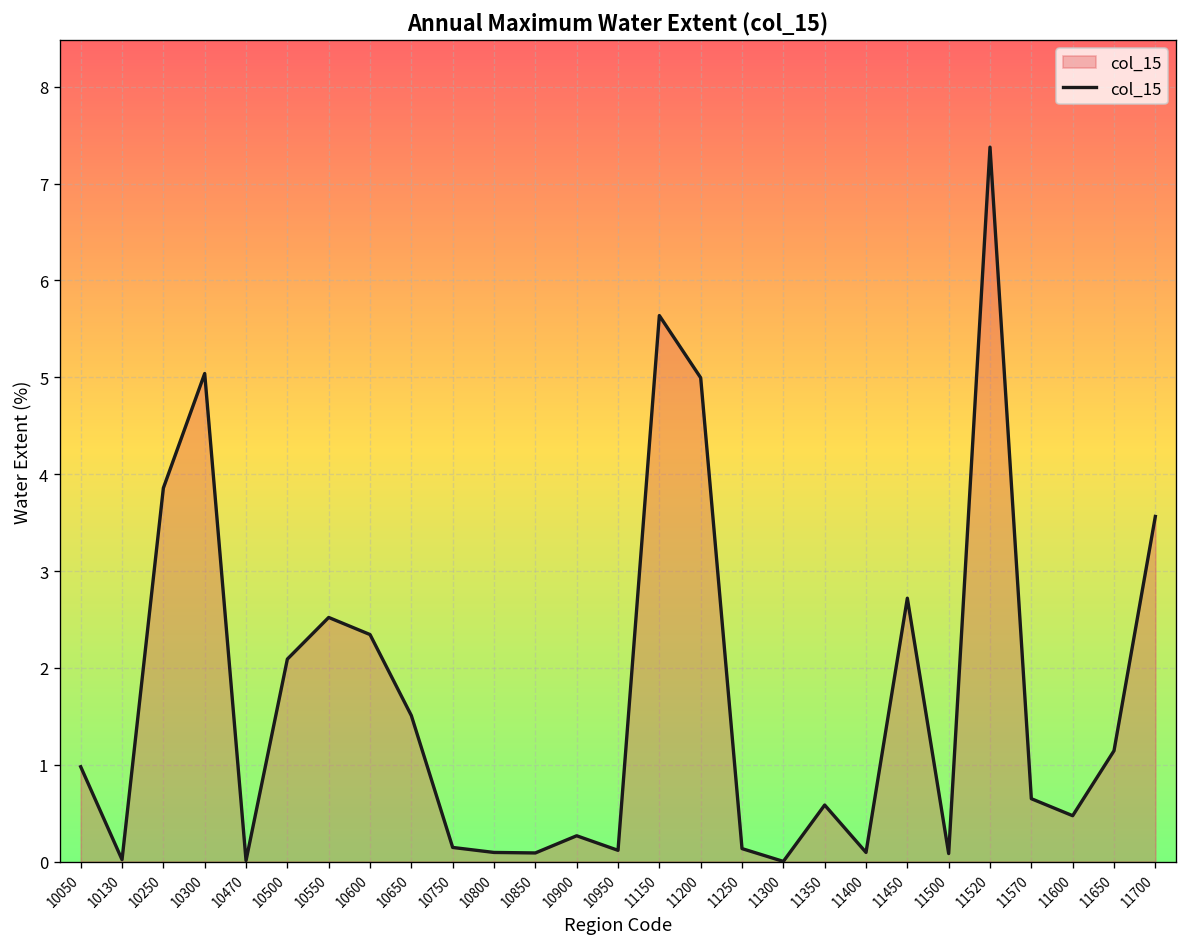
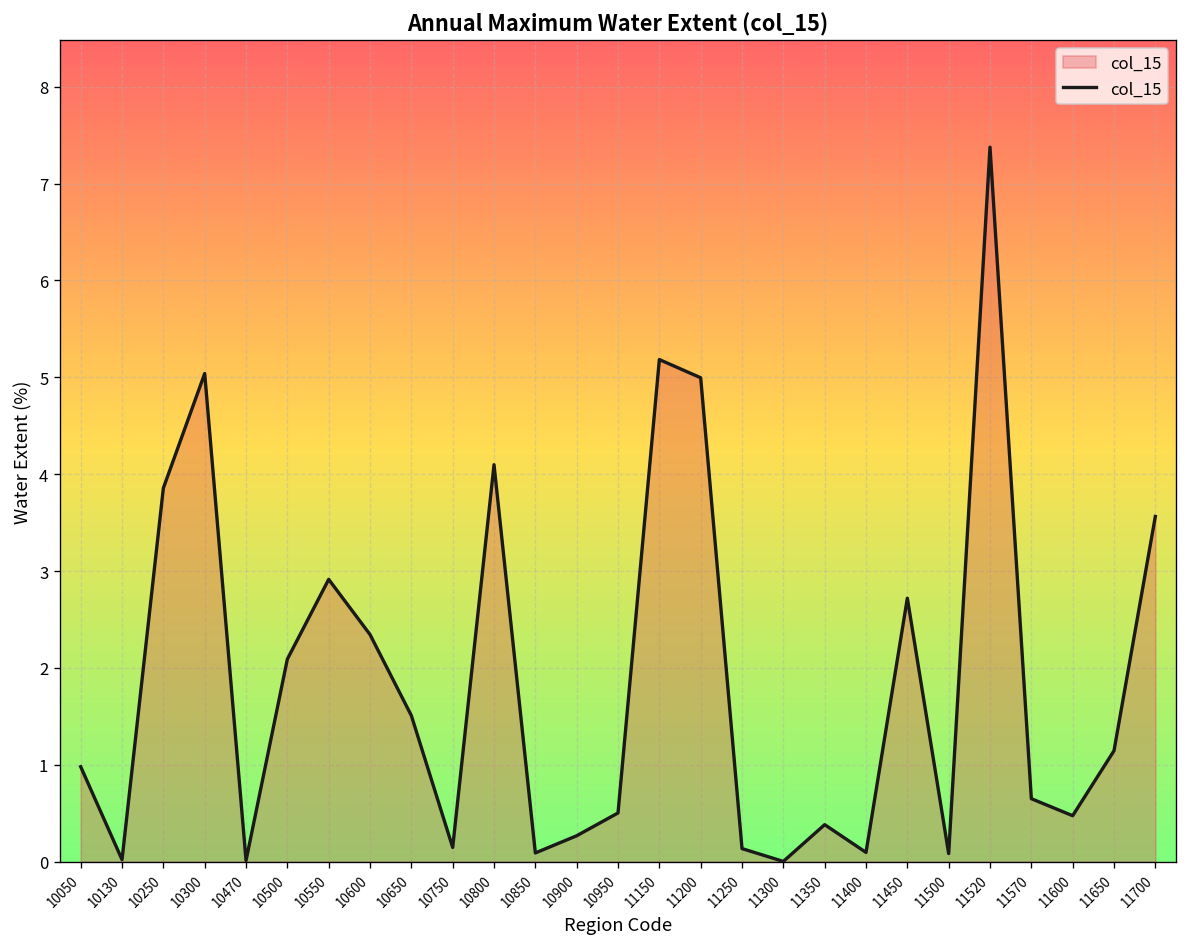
  {
    "10050": 1.0,
    "10130": 0.0,
    "10250": 3.9,
    "10300": 5.0,
    "10470": 0.0,
    "10500": 2.1,
-   "10550": 2.5,
+   "10550": 2.9,
    "10600": 2.3,
    "10650": 1.5,
    "10750": 0.1,
-   "10800": 0.1,
+   "10800": 4.1,
    "10850": 0.1,
    "10900": 0.3,
-   "10950": 0.1,
-   "11150": 5.6,
+   "10950": 0.5,
+   "11150": 5.2,
    "11200": 5.0,
    "11250": 0.1,
    "11300": 0.0,
-   "11350": 0.6,
+   "11350": 0.4,
    "11400": 0.1,
    "11450": 2.7,
    "11500": 0.1,
    "11520": 7.4,
    "11570": 0.7,
    "11600": 0.5,
    "11650": 1.1,
    "11700": 3.6
  }
